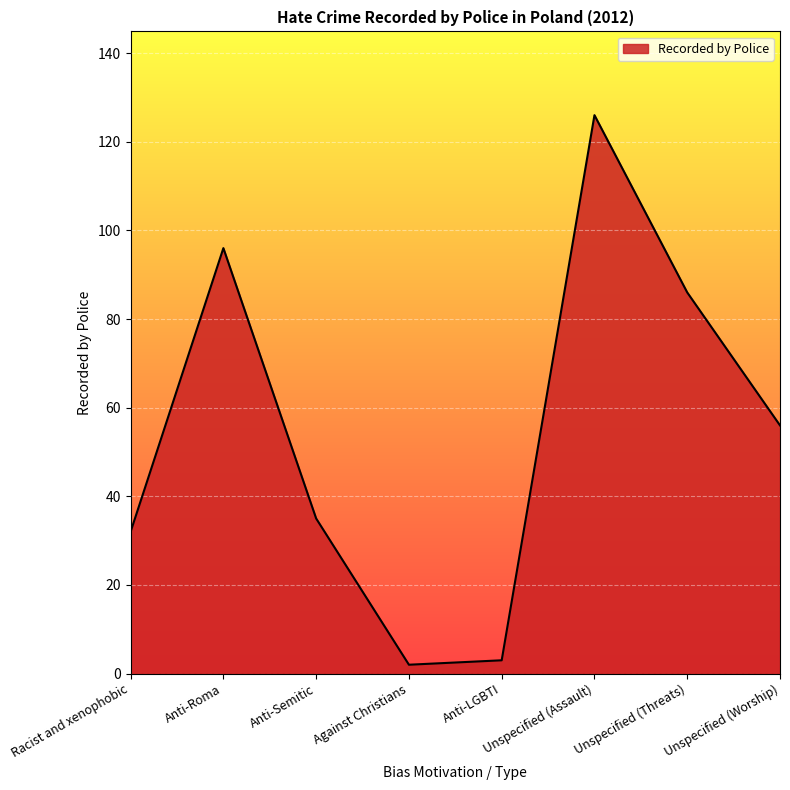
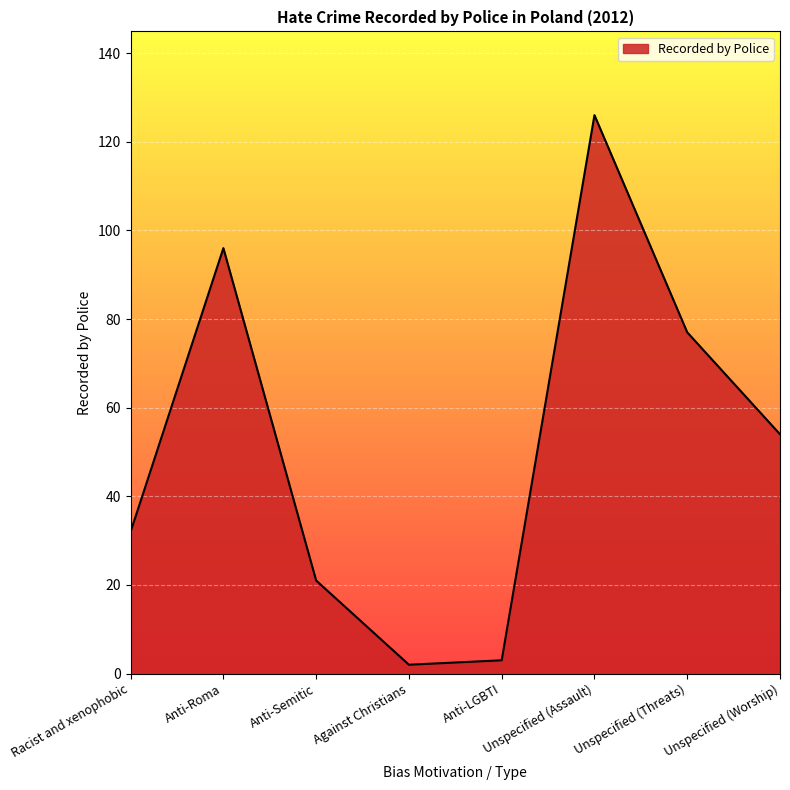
  {
    "Racist and xenophobic": 32,
    "Anti-Roma": 96,
-   "Anti-Semitic": 35,
+   "Anti-Semitic": 21,
    "Against Christians": 2,
    "Anti-LGBTI": 3,
    "Unspecified (Assault)": 126,
-   "Unspecified (Threats)": 86,
-   "Unspecified (Worship)": 56
+   "Unspecified (Threats)": 77,
+   "Unspecified (Worship)": 54
  }
